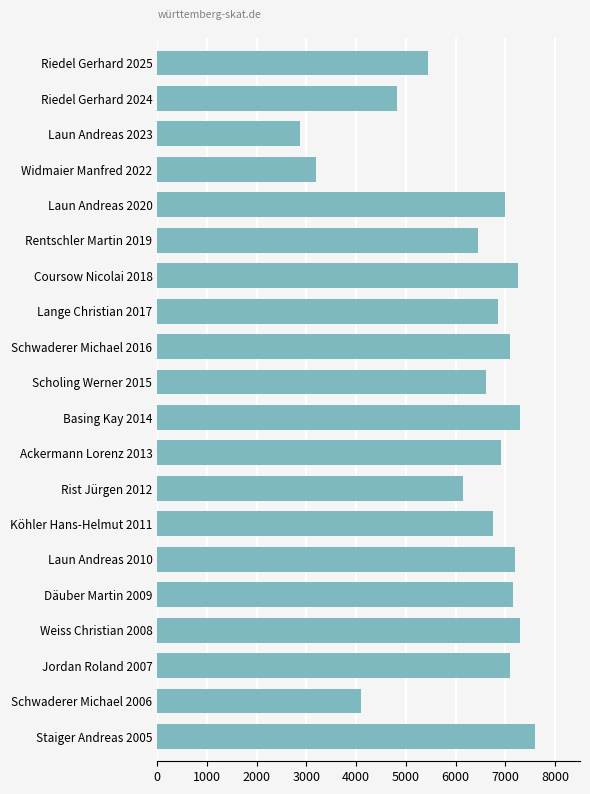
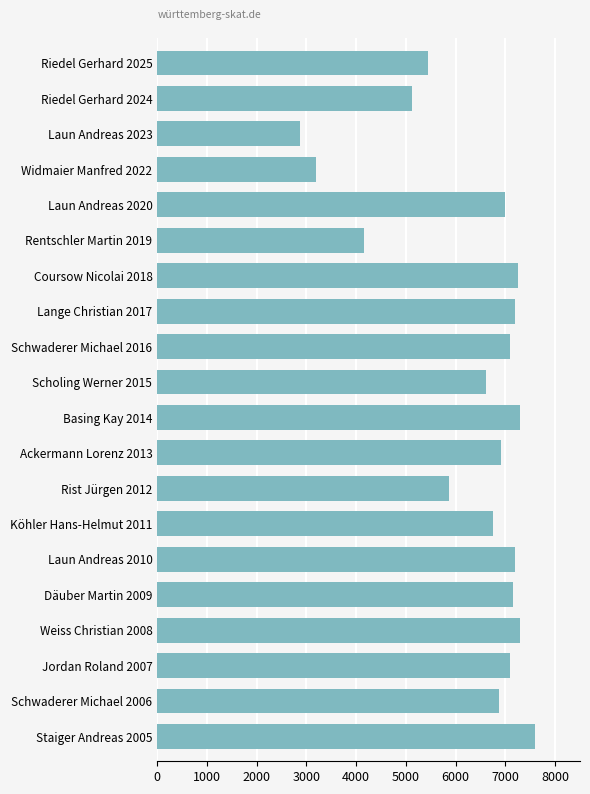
  {
    "Riedel Gerhard 2025": 5500,
-   "Riedel Gerhard 2024": 4800,
+   "Riedel Gerhard 2024": 5100,
    "Laun Andreas 2023": 2900,
    "Widmaier Manfred 2022": 3200,
    "Laun Andreas 2020": 7000,
-   "Rentschler Martin 2019": 6400,
+   "Rentschler Martin 2019": 4200,
    "Coursow Nicolai 2018": 7300,
-   "Lange Christian 2017": 6800,
+   "Lange Christian 2017": 7200,
    "Schwaderer Michael 2016": 7100,
    "Scholing Werner 2015": 6600,
    "Basing Kay 2014": 7300,
    "Ackermann Lorenz 2013": 6900,
-   "Rist Jürgen 2012": 6100,
+   "Rist Jürgen 2012": 5900,
    "Köhler Hans-Helmut 2011": 6800,
    "Laun Andreas 2010": 7200,
    "Däuber Martin 2009": 7200,
    "Weiss Christian 2008": 7300,
    "Jordan Roland 2007": 7100,
-   "Schwaderer Michael 2006": 4100,
+   "Schwaderer Michael 2006": 6900,
    "Staiger Andreas 2005": 7600
  }
